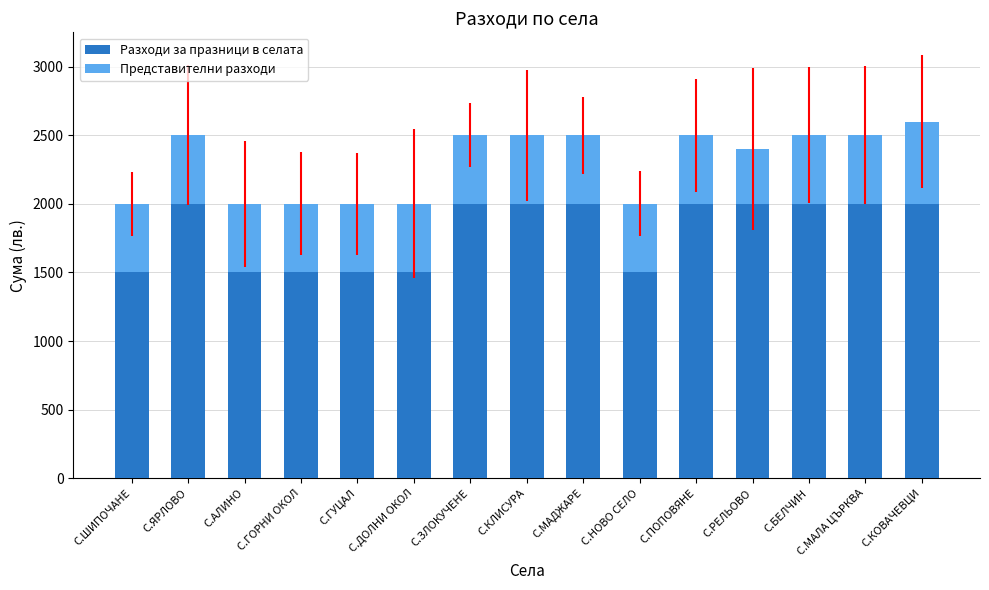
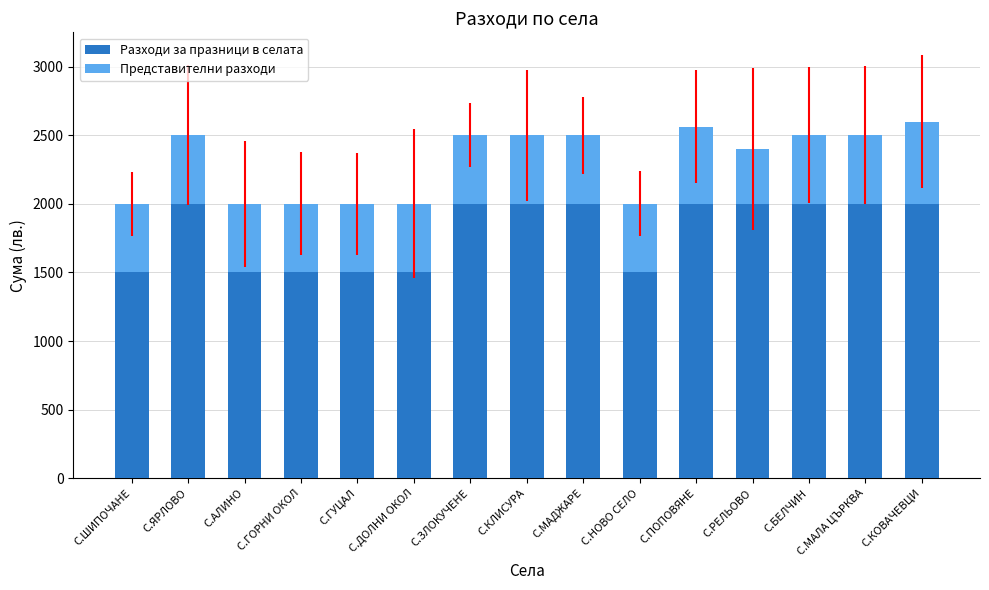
  {
    "Разходи за празници в селата": {
      "С.ШИПОЧАНЕ": 1500,
      "С.ЯРЛОВО": 2000,
      "С.АЛИНО": 1500,
      "С.ГОРНИ ОКОЛ": 1500,
      "С.ГУЦАЛ": 1500,
      "С.ДОЛНИ ОКОЛ": 1500,
      "С.ЗЛОКУЧЕНЕ": 2000,
      "С.КЛИСУРА": 2000,
      "С.МАДЖАРЕ": 2000,
      "С.НОВО СЕЛО": 1500,
      "С.ПОПОВЯНЕ": 2000,
      "С.РЕЛЬОВО": 2000,
      "С.БЕЛЧИН": 2000,
      "С.МАЛА ЦЪРКВА": 2000,
      "С.КОВАЧЕВЦИ": 2000
    },
    "Представителни разходи": {
      "С.ШИПОЧАНЕ": 500,
      "С.ЯРЛОВО": 500,
      "С.АЛИНО": 500,
      "С.ГОРНИ ОКОЛ": 500,
      "С.ГУЦАЛ": 500,
      "С.ДОЛНИ ОКОЛ": 500,
      "С.ЗЛОКУЧЕНЕ": 500,
      "С.КЛИСУРА": 500,
      "С.МАДЖАРЕ": 500,
      "С.НОВО СЕЛО": 500,
-     "С.ПОПОВЯНЕ": 500,
+     "С.ПОПОВЯНЕ": 560,
      "С.РЕЛЬОВО": 400,
      "С.БЕЛЧИН": 500,
      "С.МАЛА ЦЪРКВА": 500,
      "С.КОВАЧЕВЦИ": 600
    }
  }
